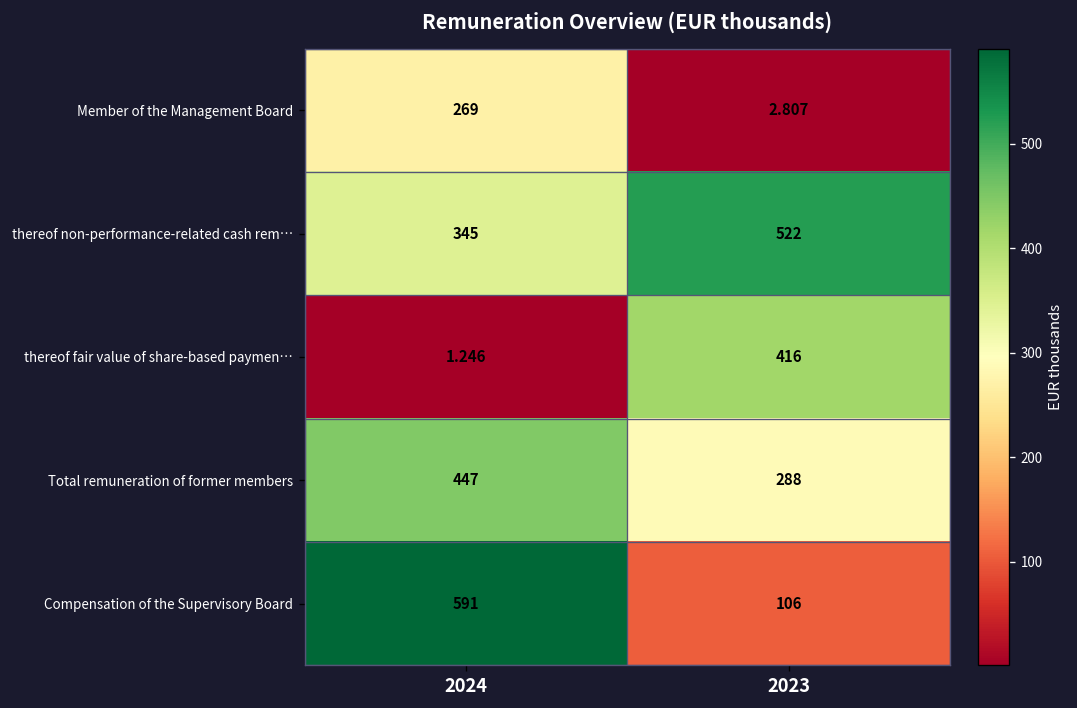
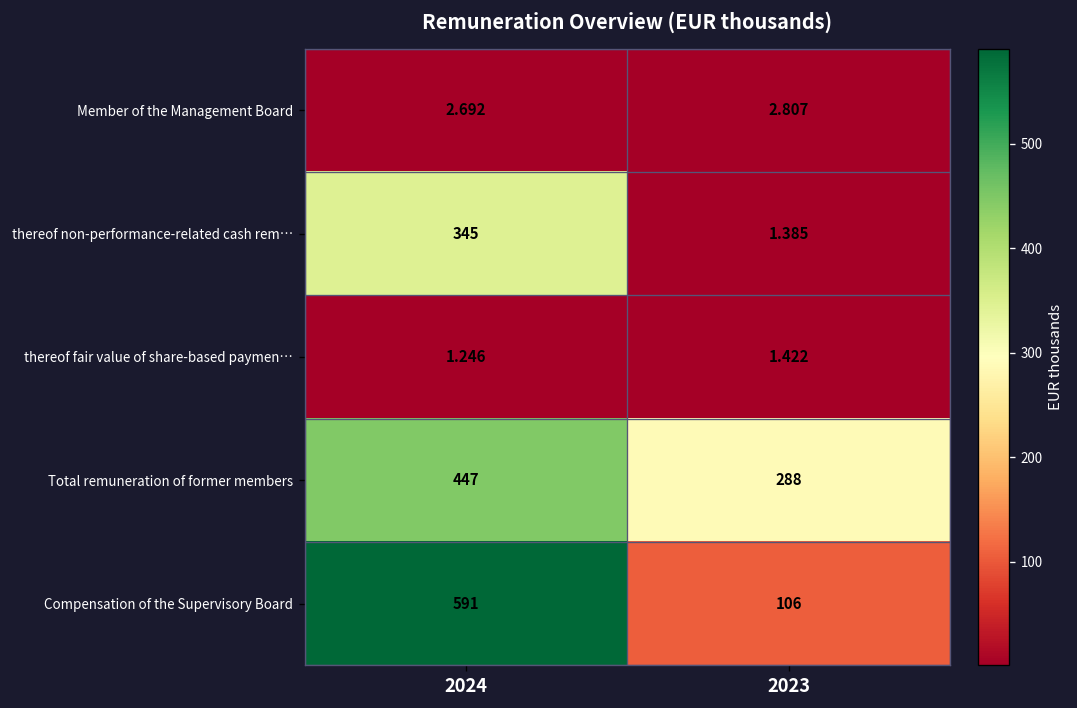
  {
    "Member of the Management Board": {
-     "2024": 269,
+     "2024": 2.692,
      "2023": 2.807
    },
    "thereof non-performance-related cash rem…": {
      "2024": 345,
-     "2023": 522
+     "2023": 1.385
    },
    "thereof fair value of share-based paymen…": {
      "2024": 1.246,
-     "2023": 416
+     "2023": 1.422
    },
    "Total remuneration of former members": {
      "2024": 447,
      "2023": 288
    },
    "Compensation of the Supervisory Board": {
      "2024": 591,
      "2023": 106
    }
  }
